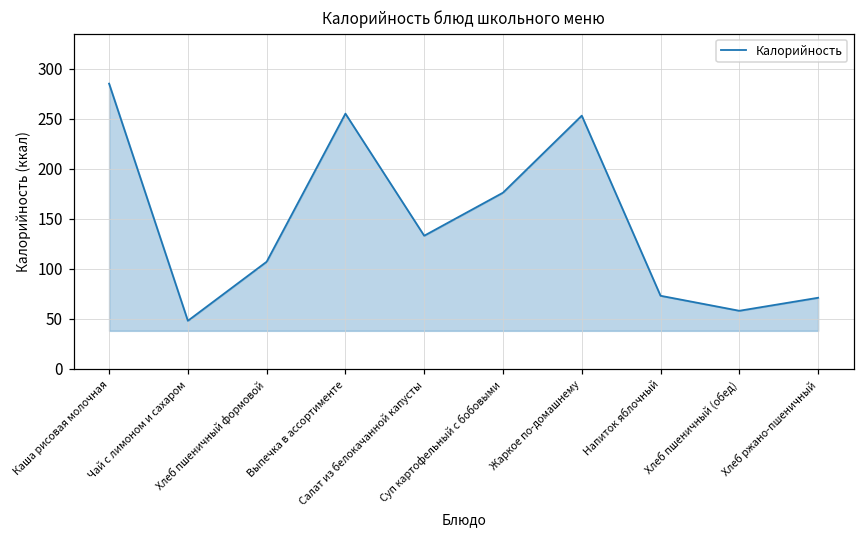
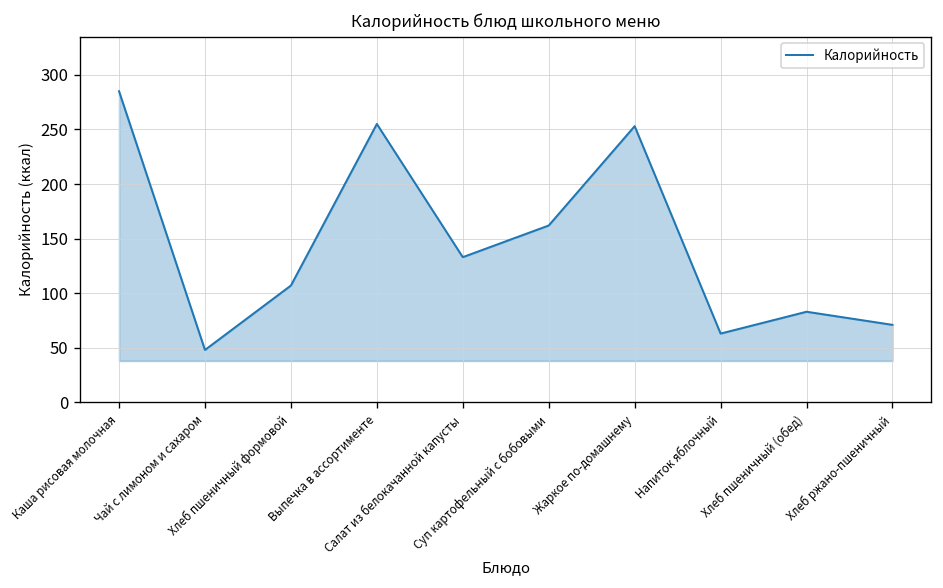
  {
    "Каша рисовая молочная": 290,
    "Чай с лимоном и сахаром": 50,
    "Хлеб пшеничный формовой": 110,
    "Выпечка в ассортименте": 260,
    "Салат из белокачанной капусты": 130,
-   "Суп картофельный с бобовыми": 180,
+   "Суп картофельный с бобовыми": 160,
    "Жаркое по-домашнему": 250,
-   "Напиток яблочный": 70,
-   "Хлеб пшеничный (обед)": 60,
+   "Напиток яблочный": 60,
+   "Хлеб пшеничный (обед)": 80,
    "Хлеб ржано-пшеничный": 70
  }
